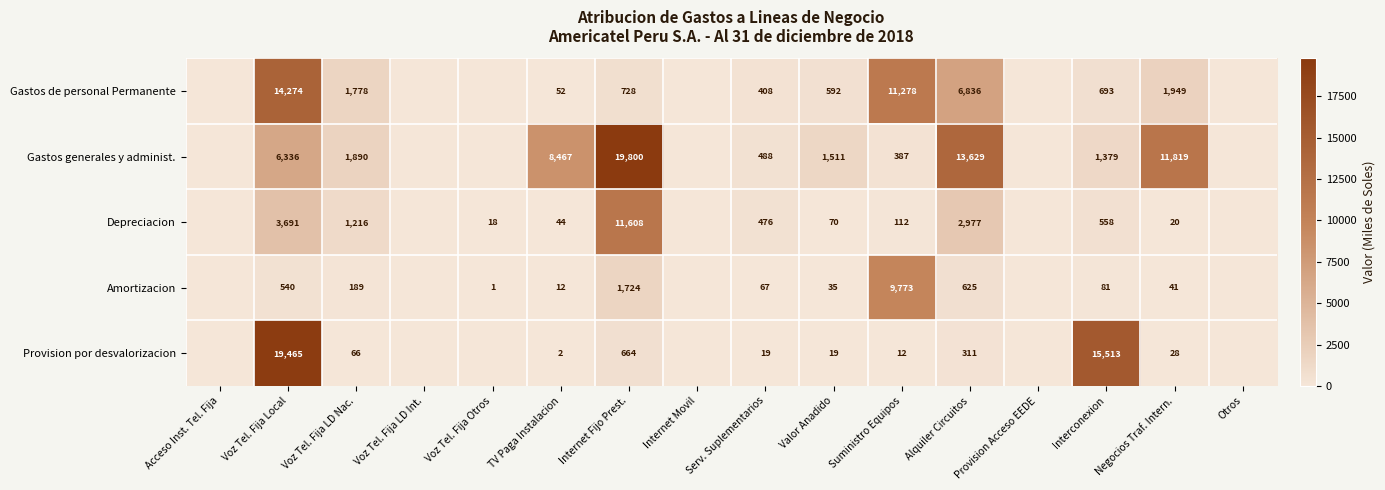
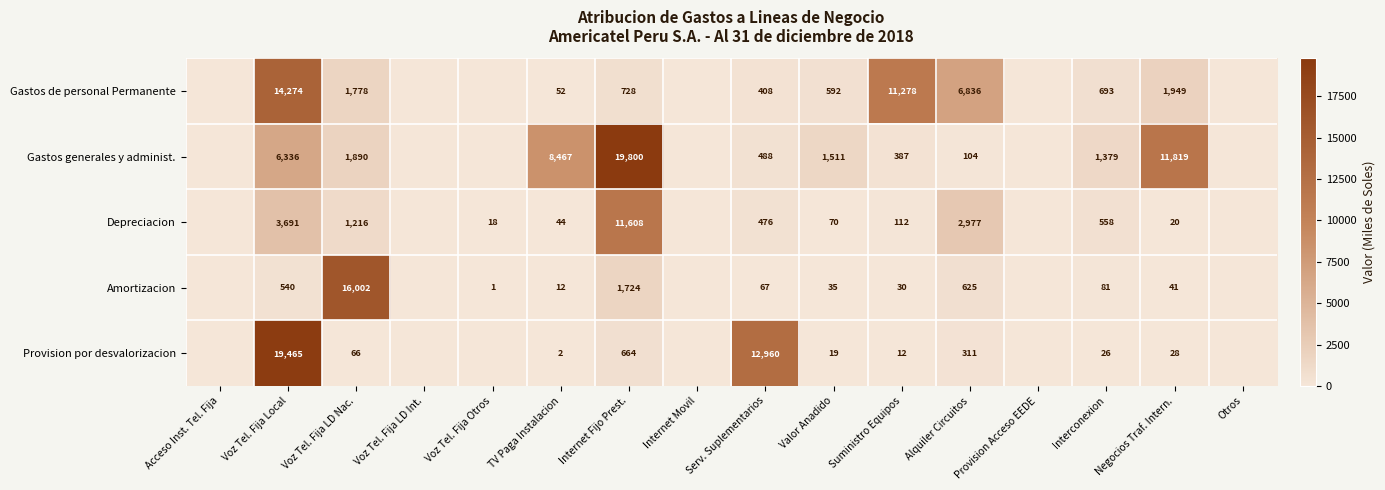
  {
    "Gastos de personal Permanente": {
      "Voz Tel. Fija Local": "14,274",
      "Voz Tel. Fija LD Nac.": "1,778",
      "TV Paga Instalacion": "52",
      "Internet Fijo Prest.": "728",
      "Serv. Suplementarios": "408",
      "Valor Anadido": "592",
      "Suministro Equipos": "11,278",
      "Alquiler Circuitos": "6,836",
      "Interconexion": "693",
      "Negocios Traf. Intern.": "1,949"
    },
    "Gastos generales y administ.": {
      "Voz Tel. Fija Local": "6,336",
      "Voz Tel. Fija LD Nac.": "1,890",
      "TV Paga Instalacion": "8,467",
      "Internet Fijo Prest.": "19,800",
      "Serv. Suplementarios": "488",
      "Valor Anadido": "1,511",
      "Suministro Equipos": "387",
-     "Alquiler Circuitos": "13,629",
+     "Alquiler Circuitos": "104",
      "Interconexion": "1,379",
      "Negocios Traf. Intern.": "11,819"
    },
    "Depreciacion": {
      "Voz Tel. Fija Local": "3,691",
      "Voz Tel. Fija LD Nac.": "1,216",
      "Voz Tel. Fija Otros": "18",
      "TV Paga Instalacion": "44",
      "Internet Fijo Prest.": "11,608",
      "Serv. Suplementarios": "476",
      "Valor Anadido": "70",
      "Suministro Equipos": "112",
      "Alquiler Circuitos": "2,977",
      "Interconexion": "558",
      "Negocios Traf. Intern.": "20"
    },
    "Amortizacion": {
      "Voz Tel. Fija Local": "540",
-     "Voz Tel. Fija LD Nac.": "189",
+     "Voz Tel. Fija LD Nac.": "16,002",
      "Voz Tel. Fija Otros": "1",
      "TV Paga Instalacion": "12",
      "Internet Fijo Prest.": "1,724",
      "Serv. Suplementarios": "67",
      "Valor Anadido": "35",
-     "Suministro Equipos": "9,773",
+     "Suministro Equipos": "30",
      "Alquiler Circuitos": "625",
      "Interconexion": "81",
      "Negocios Traf. Intern.": "41"
    },
    "Provision por desvalorizacion": {
      "Voz Tel. Fija Local": "19,465",
      "Voz Tel. Fija LD Nac.": "66",
      "TV Paga Instalacion": "2",
      "Internet Fijo Prest.": "664",
-     "Serv. Suplementarios": "19",
+     "Serv. Suplementarios": "12,960",
      "Valor Anadido": "19",
      "Suministro Equipos": "12",
      "Alquiler Circuitos": "311",
-     "Interconexion": "15,513",
+     "Interconexion": "26",
      "Negocios Traf. Intern.": "28"
    }
  }
